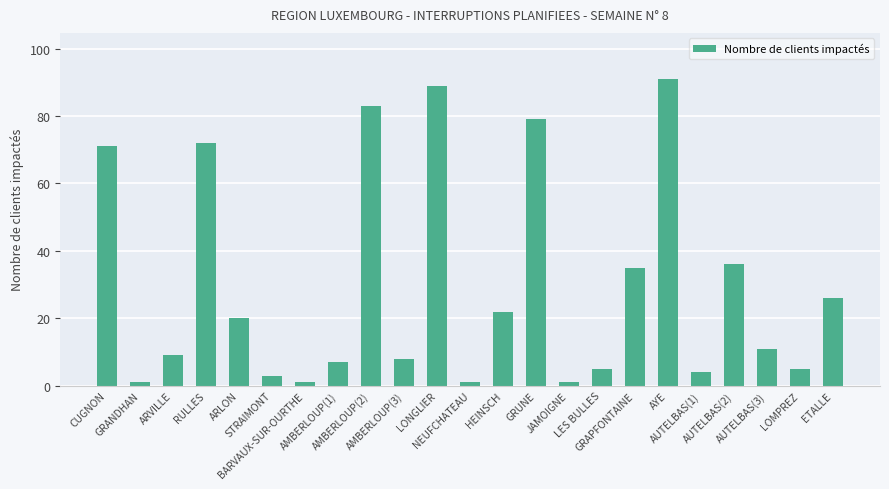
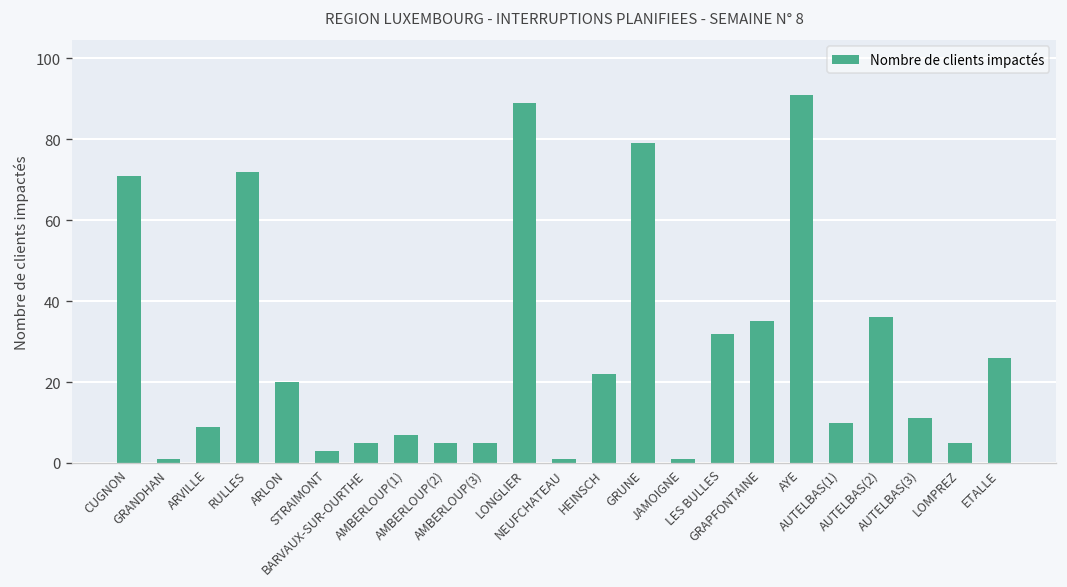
  {
    "CUGNON": 71,
    "GRANDHAN": 1,
    "ARVILLE": 9,
    "RULLES": 72,
    "ARLON": 20,
    "STRAIMONT": 3,
-   "BARVAUX-SUR-OURTHE": 1,
+   "BARVAUX-SUR-OURTHE": 5,
    "AMBERLOUP(1)": 7,
-   "AMBERLOUP(2)": 83,
-   "AMBERLOUP(3)": 8,
+   "AMBERLOUP(2)": 5,
+   "AMBERLOUP(3)": 5,
    "LONGLIER": 89,
    "NEUFCHATEAU": 1,
    "HEINSCH": 22,
    "GRUNE": 79,
    "JAMOIGNE": 1,
-   "LES BULLES": 5,
+   "LES BULLES": 32,
    "GRAPFONTAINE": 35,
    "AYE": 91,
-   "AUTELBAS(1)": 4,
+   "AUTELBAS(1)": 10,
    "AUTELBAS(2)": 36,
    "AUTELBAS(3)": 11,
    "LOMPREZ": 5,
    "ETALLE": 26
  }
